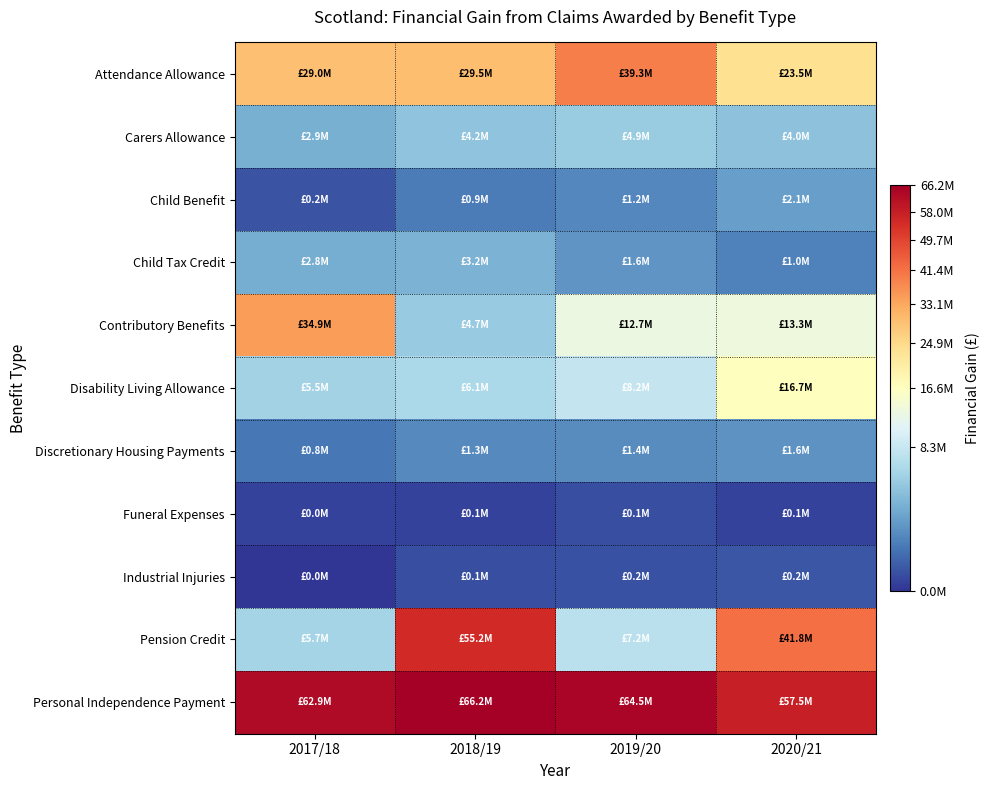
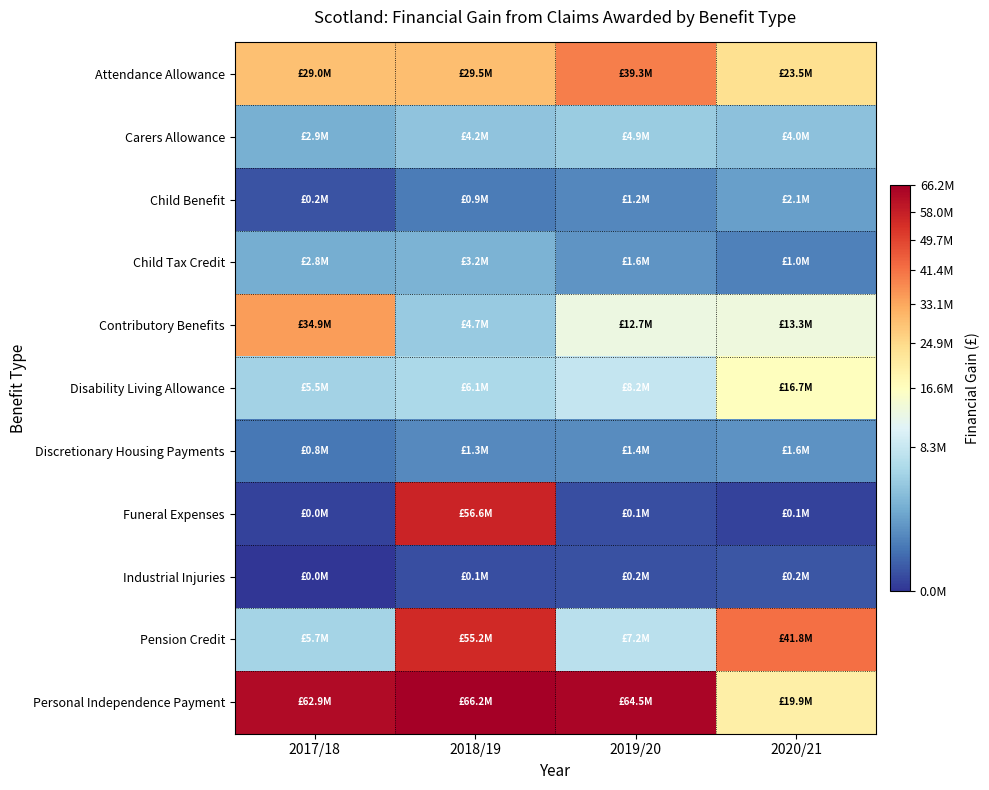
  {
    "Attendance Allowance": {
      "2017/18": "£29.0M",
      "2018/19": "£29.5M",
      "2019/20": "£39.3M",
      "2020/21": "£23.5M"
    },
    "Carers Allowance": {
      "2017/18": "£2.9M",
      "2018/19": "£4.2M",
      "2019/20": "£4.9M",
      "2020/21": "£4.0M"
    },
    "Child Benefit": {
      "2017/18": "£0.2M",
      "2018/19": "£0.9M",
      "2019/20": "£1.2M",
      "2020/21": "£2.1M"
    },
    "Child Tax Credit": {
      "2017/18": "£2.8M",
      "2018/19": "£3.2M",
      "2019/20": "£1.6M",
      "2020/21": "£1.0M"
    },
    "Contributory Benefits": {
      "2017/18": "£34.9M",
      "2018/19": "£4.7M",
      "2019/20": "£12.7M",
      "2020/21": "£13.3M"
    },
    "Disability Living Allowance": {
      "2017/18": "£5.5M",
      "2018/19": "£6.1M",
      "2019/20": "£8.2M",
      "2020/21": "£16.7M"
    },
    "Discretionary Housing Payments": {
      "2017/18": "£0.8M",
      "2018/19": "£1.3M",
      "2019/20": "£1.4M",
      "2020/21": "£1.6M"
    },
    "Funeral Expenses": {
      "2017/18": "£0.0M",
-     "2018/19": "£0.1M",
+     "2018/19": "£56.6M",
      "2019/20": "£0.1M",
      "2020/21": "£0.1M"
    },
    "Industrial Injuries": {
      "2017/18": "£0.0M",
      "2018/19": "£0.1M",
      "2019/20": "£0.2M",
      "2020/21": "£0.2M"
    },
    "Pension Credit": {
      "2017/18": "£5.7M",
      "2018/19": "£55.2M",
      "2019/20": "£7.2M",
      "2020/21": "£41.8M"
    },
    "Personal Independence Payment": {
      "2017/18": "£62.9M",
      "2018/19": "£66.2M",
      "2019/20": "£64.5M",
-     "2020/21": "£57.5M"
+     "2020/21": "£19.9M"
    }
  }
